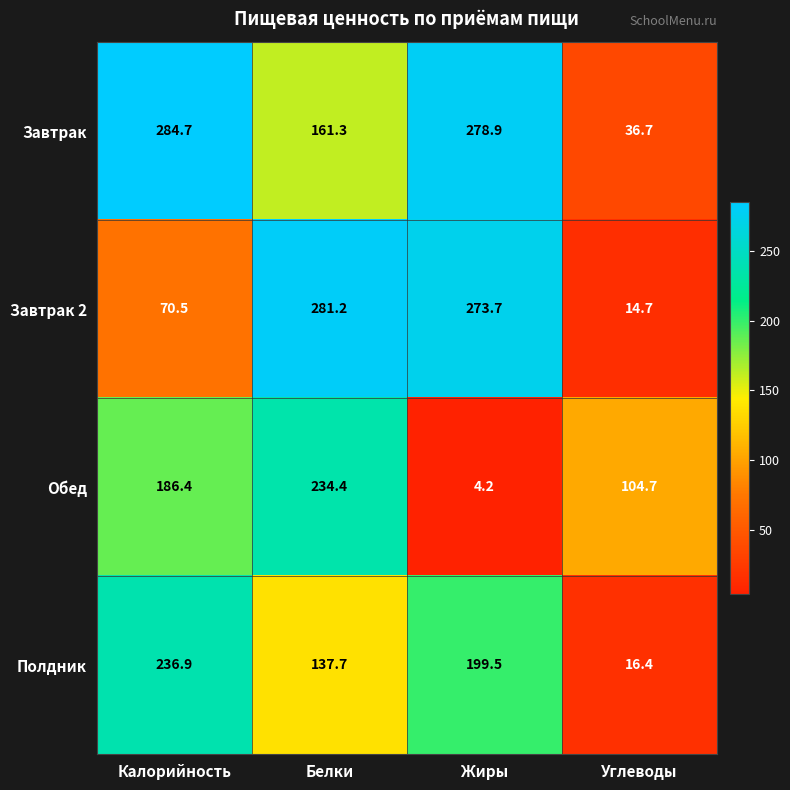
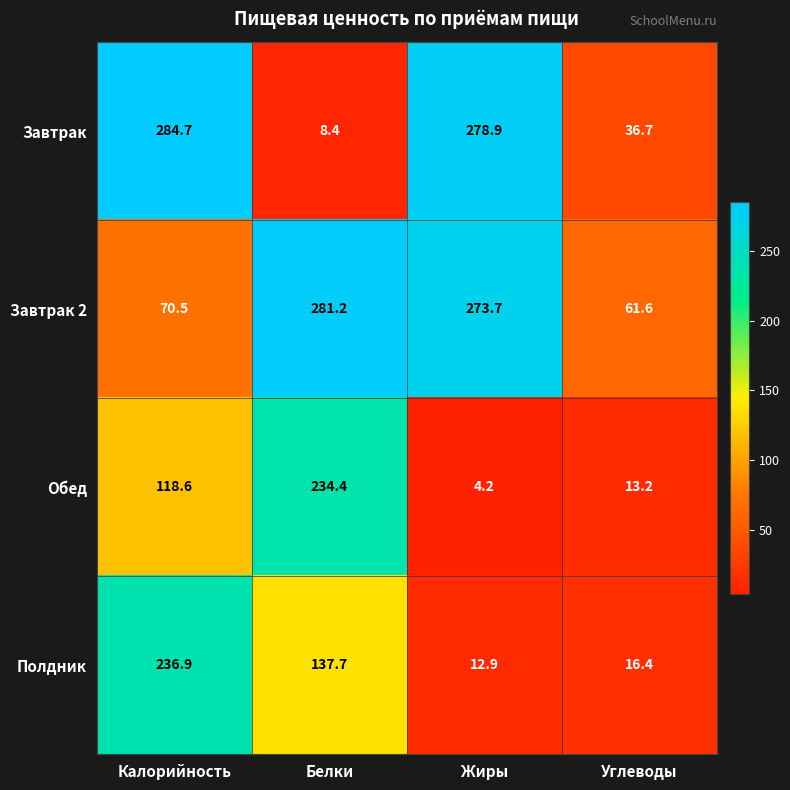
  {
    "Завтрак": {
      "Калорийность": 284.7,
-     "Белки": 161.3,
+     "Белки": 8.4,
      "Жиры": 278.9,
      "Углеводы": 36.7
    },
    "Завтрак 2": {
      "Калорийность": 70.5,
      "Белки": 281.2,
      "Жиры": 273.7,
-     "Углеводы": 14.7
+     "Углеводы": 61.6
    },
    "Обед": {
-     "Калорийность": 186.4,
+     "Калорийность": 118.6,
      "Белки": 234.4,
      "Жиры": 4.2,
-     "Углеводы": 104.7
+     "Углеводы": 13.2
    },
    "Полдник": {
      "Калорийность": 236.9,
      "Белки": 137.7,
-     "Жиры": 199.5,
+     "Жиры": 12.9,
      "Углеводы": 16.4
    }
  }
